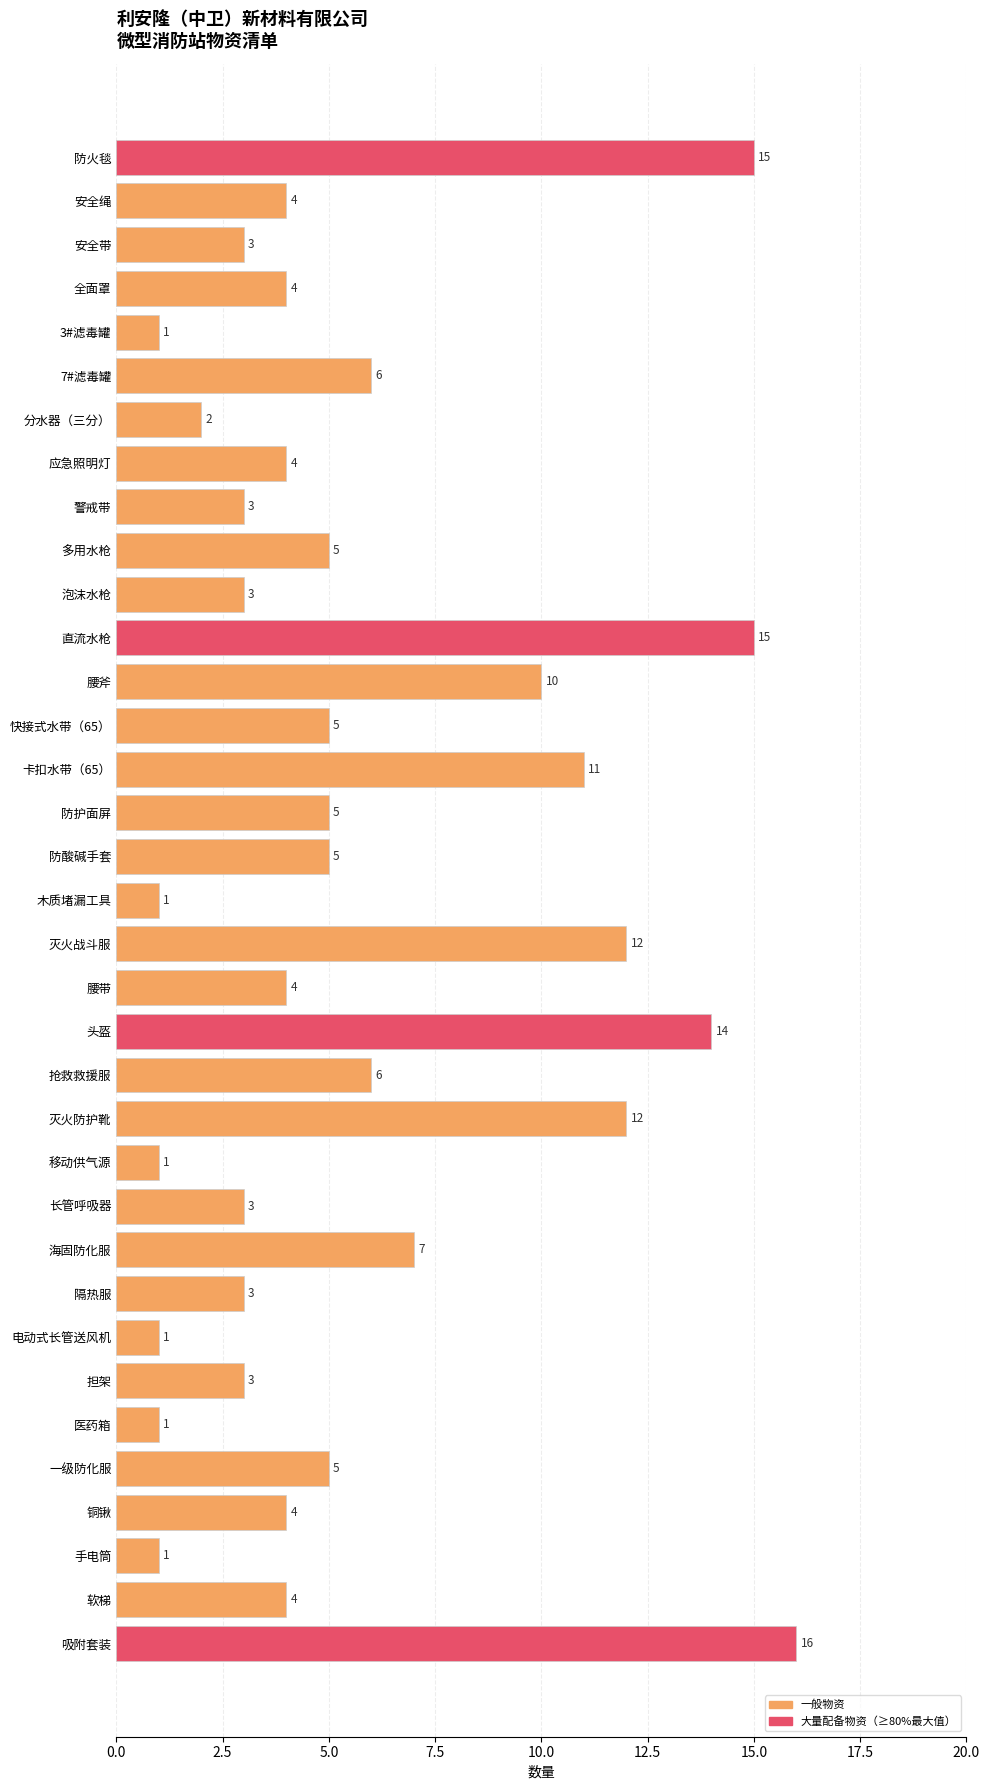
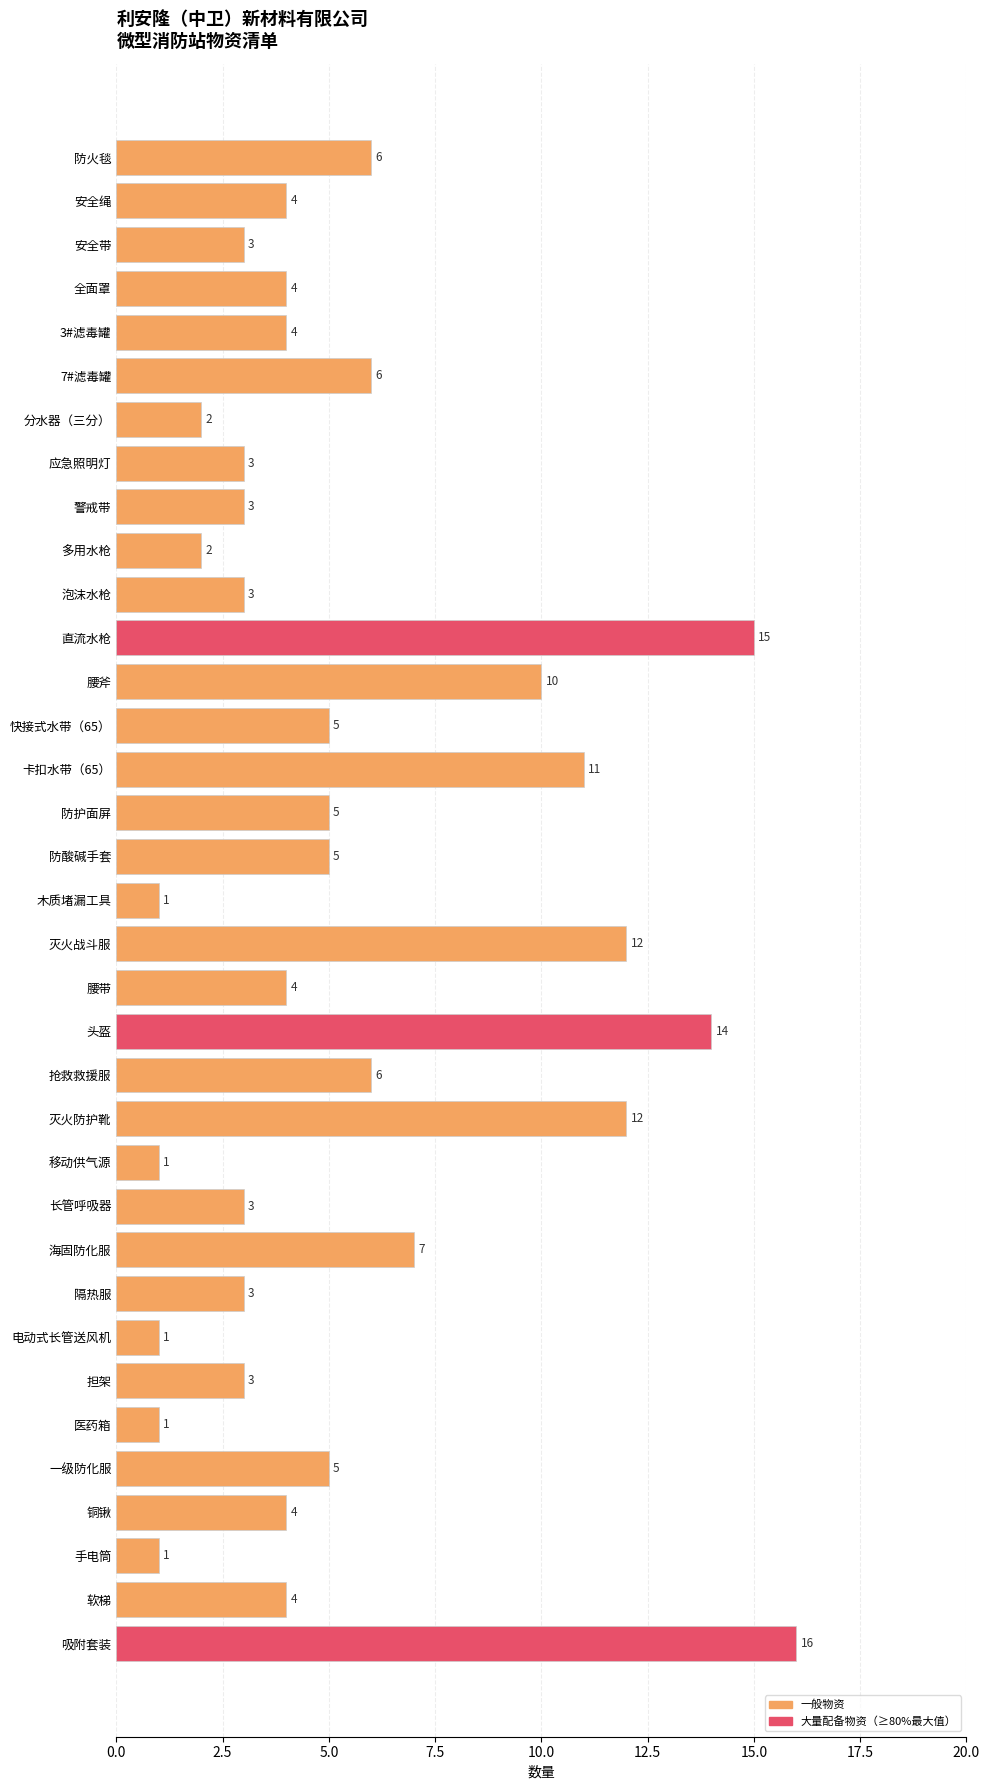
  {
-   "防火毯": 15,
+   "防火毯": 6,
    "安全绳": 4,
    "安全带": 3,
    "全面罩": 4,
-   "3#滤毒罐": 1,
+   "3#滤毒罐": 4,
    "7#滤毒罐": 6,
    "分水器（三分）": 2,
-   "应急照明灯": 4,
+   "应急照明灯": 3,
    "警戒带": 3,
-   "多用水枪": 5,
+   "多用水枪": 2,
    "泡沫水枪": 3,
    "直流水枪": 15,
    "腰斧": 10,
    "快接式水带（65）": 5,
    "卡扣水带（65）": 11,
    "防护面屏": 5,
    "防酸碱手套": 5,
    "木质堵漏工具": 1,
    "灭火战斗服": 12,
    "腰带": 4,
    "头盔": 14,
    "抢救救援服": 6,
    "灭火防护靴": 12,
    "移动供气源": 1,
    "长管呼吸器": 3,
    "海固防化服": 7,
    "隔热服": 3,
    "电动式长管送风机": 1,
    "担架": 3,
    "医药箱": 1,
    "一级防化服": 5,
    "铜锹": 4,
    "手电筒": 1,
    "软梯": 4,
    "吸附套装": 16
  }
